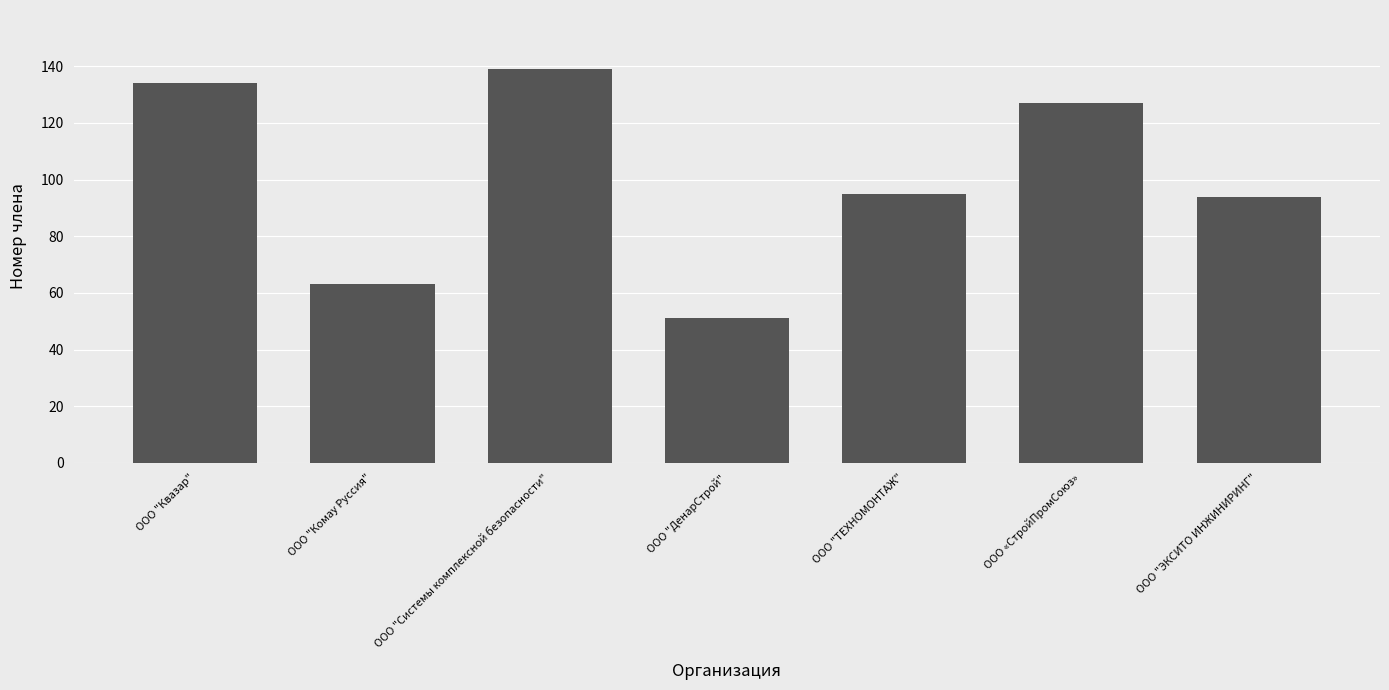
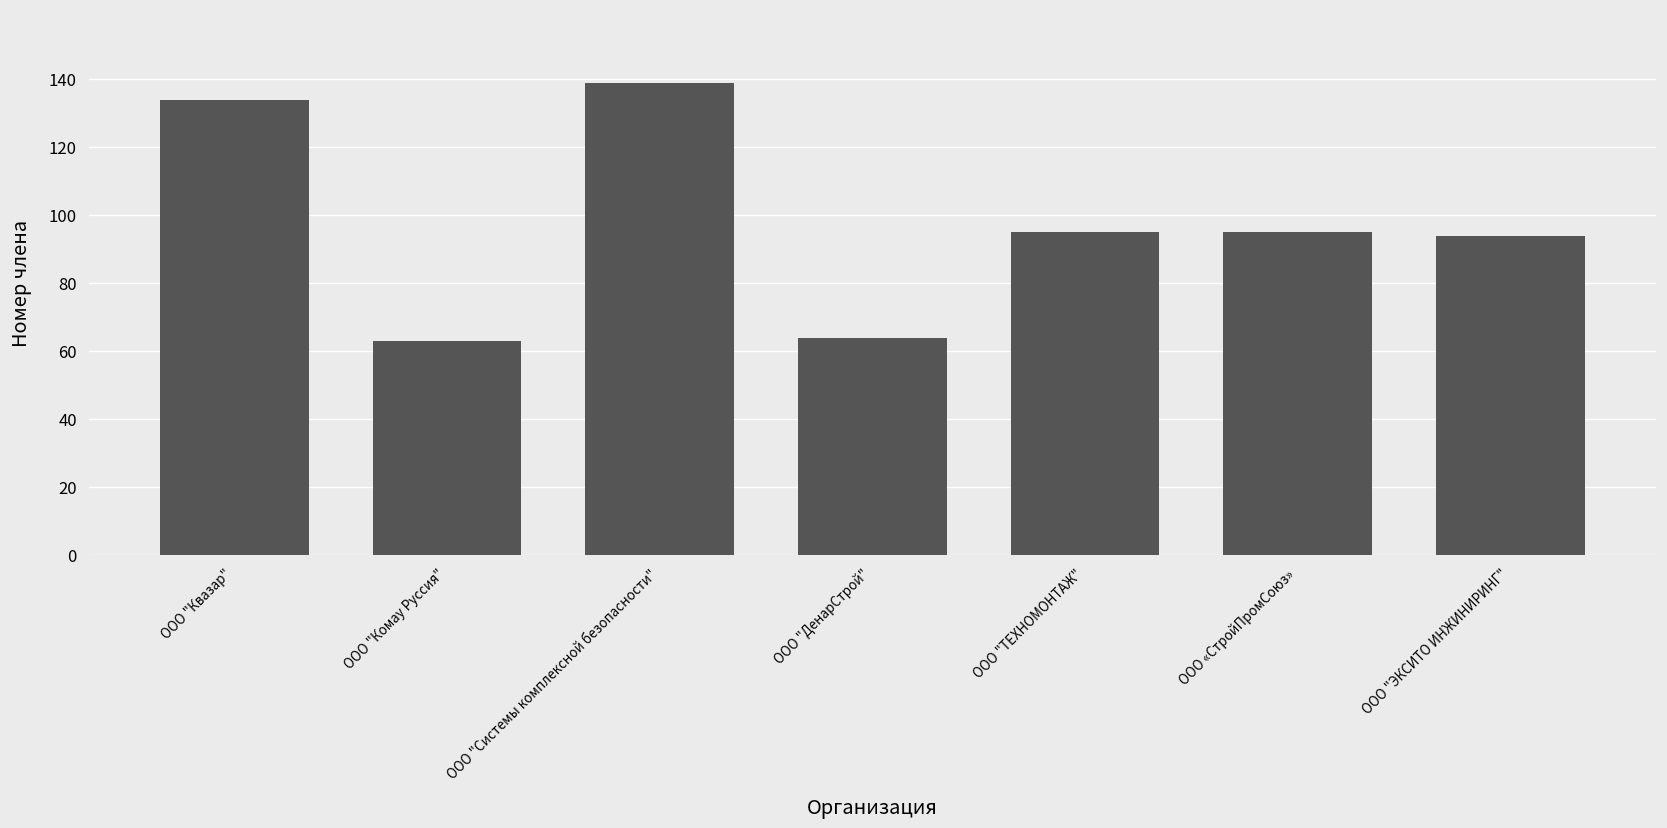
  {
    "ООО \"Квазар\"": 134,
    "ООО \"Комау Руссия\"": 63,
    "ООО \"Системы комплексной безопасности\"": 139,
-   "ООО \"ДенарСтрой\"": 51,
+   "ООО \"ДенарСтрой\"": 64,
    "ООО \"ТЕХНОМОНТАЖ\"": 95,
-   "ООО «СтройПромСоюз»": 127,
+   "ООО «СтройПромСоюз»": 95,
    "ООО \"ЭКСИТО ИНЖИНИРИНГ\"": 94
  }
